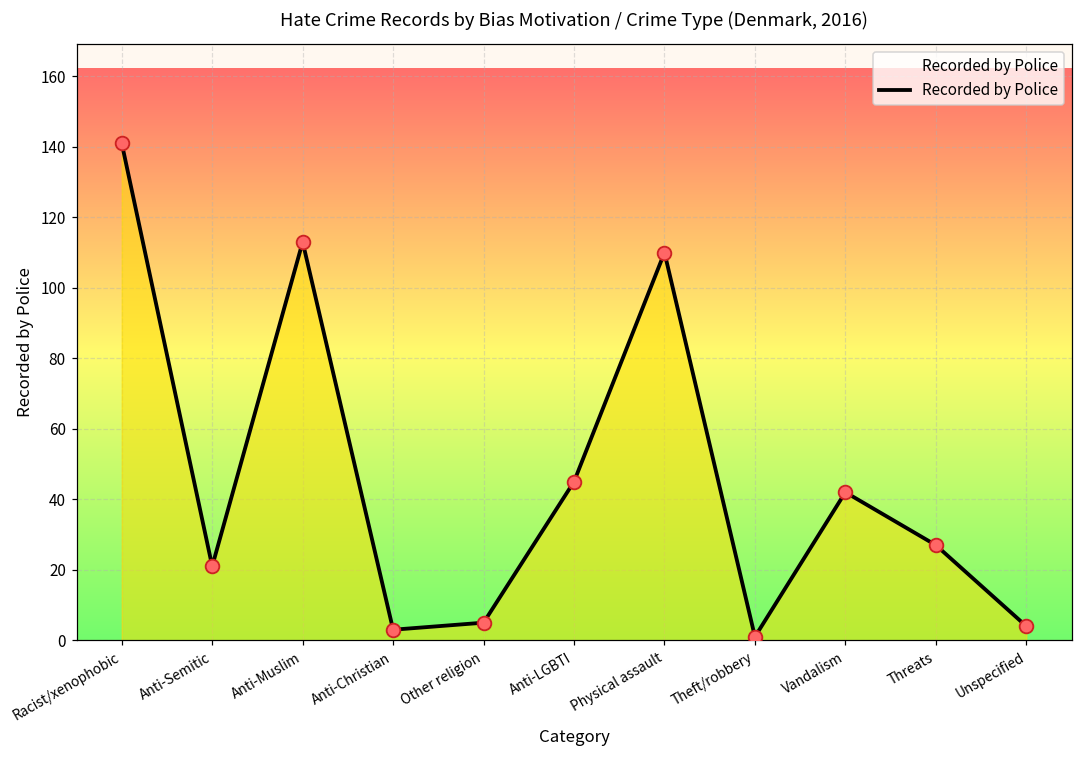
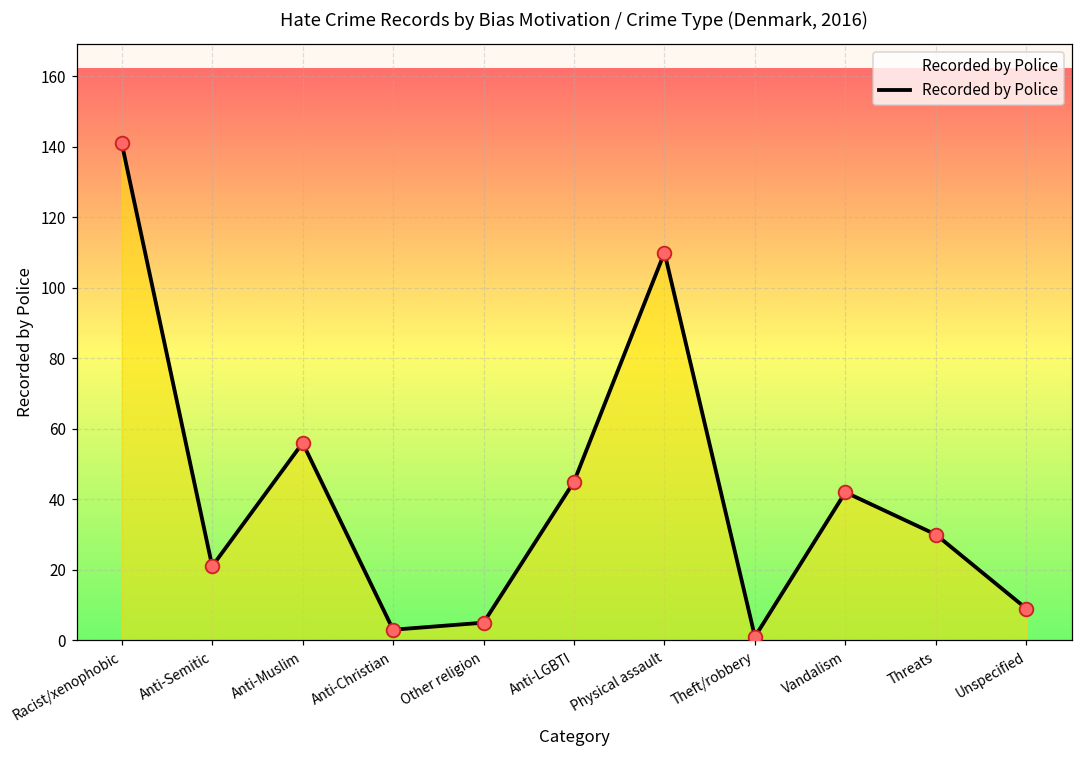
  {
    "Racist/xenophobic": 141,
    "Anti-Semitic": 21,
-   "Anti-Muslim": 113,
+   "Anti-Muslim": 56,
    "Anti-Christian": 3,
    "Other religion": 5,
    "Anti-LGBTI": 45,
    "Physical assault": 110,
    "Theft/robbery": 1,
    "Vandalism": 42,
-   "Threats": 27,
-   "Unspecified": 4
+   "Threats": 30,
+   "Unspecified": 9
  }
